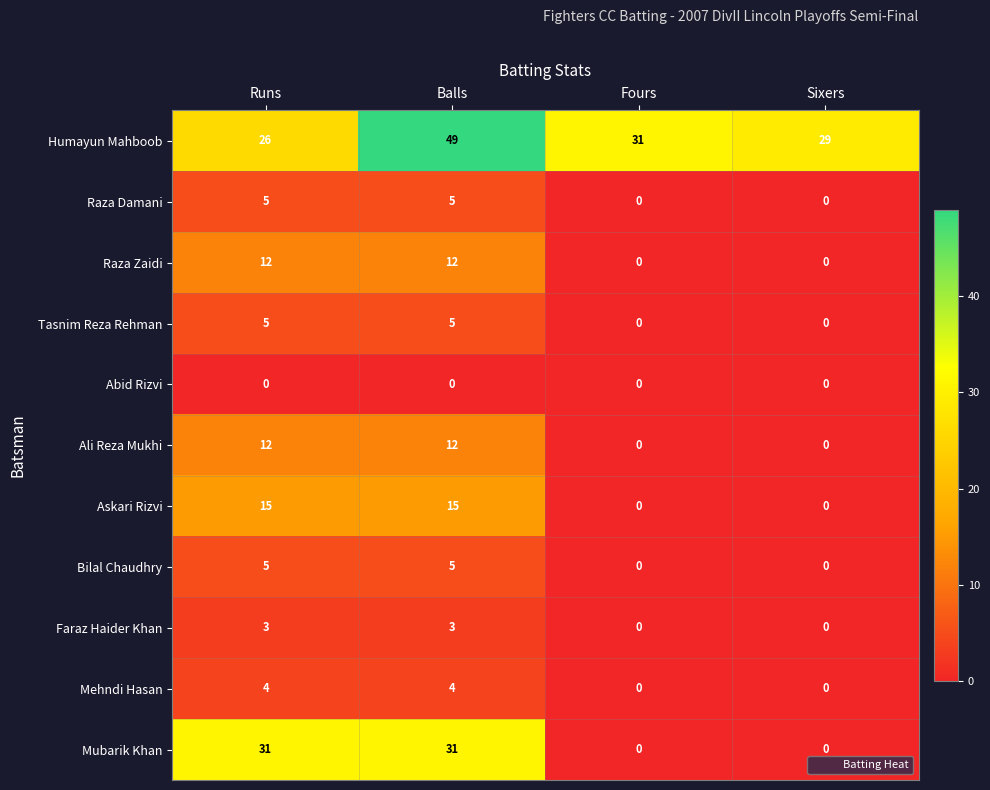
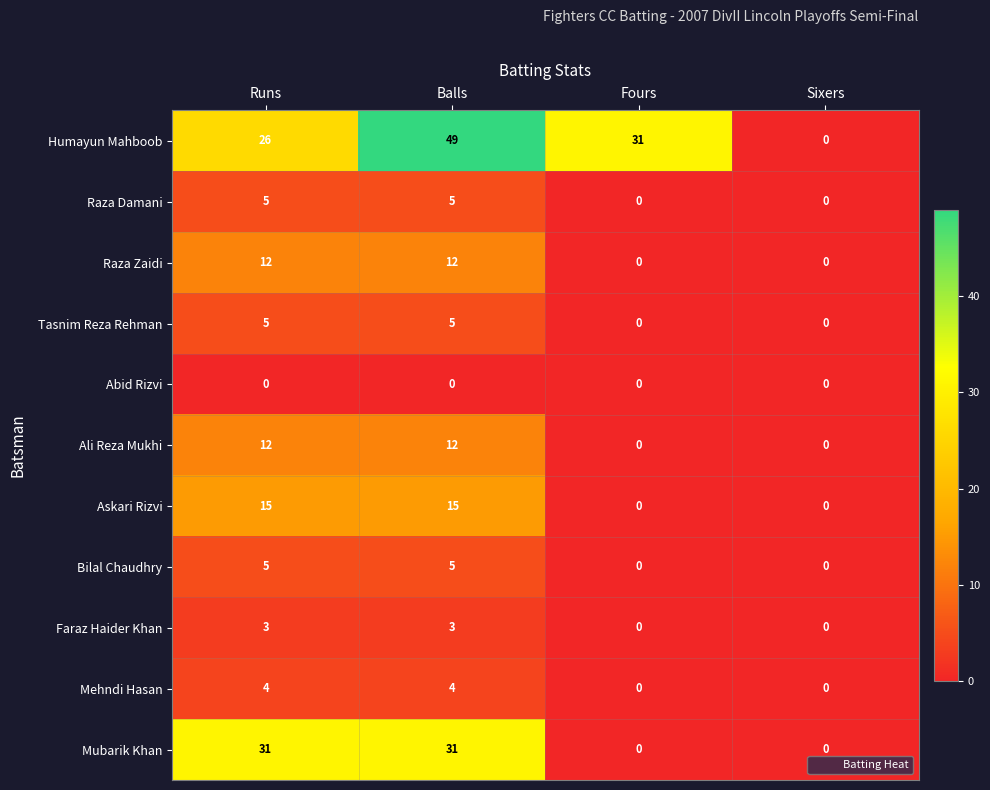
  {
    "Humayun Mahboob": {
      "Runs": 26,
      "Balls": 49,
      "Fours": 31,
-     "Sixers": 29
+     "Sixers": 0
    },
    "Raza Damani": {
      "Runs": 5,
      "Balls": 5,
      "Fours": 0,
      "Sixers": 0
    },
    "Raza Zaidi": {
      "Runs": 12,
      "Balls": 12,
      "Fours": 0,
      "Sixers": 0
    },
    "Tasnim Reza Rehman": {
      "Runs": 5,
      "Balls": 5,
      "Fours": 0,
      "Sixers": 0
    },
    "Abid Rizvi": {
      "Runs": 0,
      "Balls": 0,
      "Fours": 0,
      "Sixers": 0
    },
    "Ali Reza Mukhi": {
      "Runs": 12,
      "Balls": 12,
      "Fours": 0,
      "Sixers": 0
    },
    "Askari Rizvi": {
      "Runs": 15,
      "Balls": 15,
      "Fours": 0,
      "Sixers": 0
    },
    "Bilal Chaudhry": {
      "Runs": 5,
      "Balls": 5,
      "Fours": 0,
      "Sixers": 0
    },
    "Faraz Haider Khan": {
      "Runs": 3,
      "Balls": 3,
      "Fours": 0,
      "Sixers": 0
    },
    "Mehndi Hasan": {
      "Runs": 4,
      "Balls": 4,
      "Fours": 0,
      "Sixers": 0
    },
    "Mubarik Khan": {
      "Runs": 31,
      "Balls": 31,
      "Fours": 0
    }
  }
